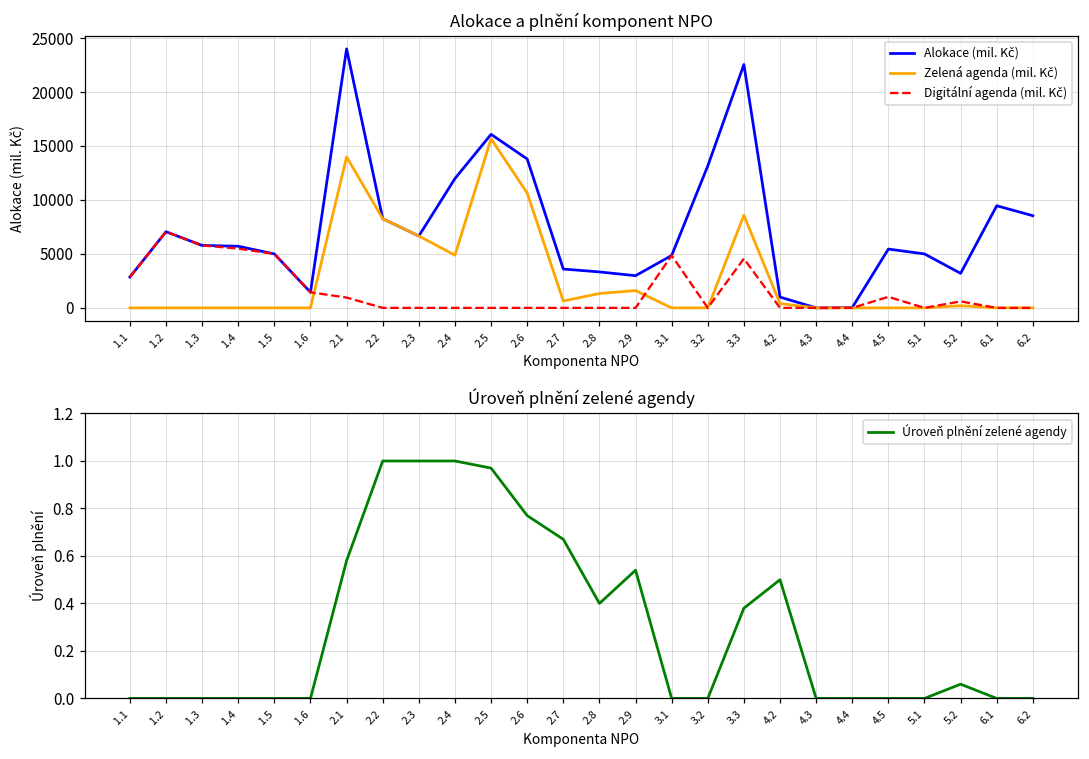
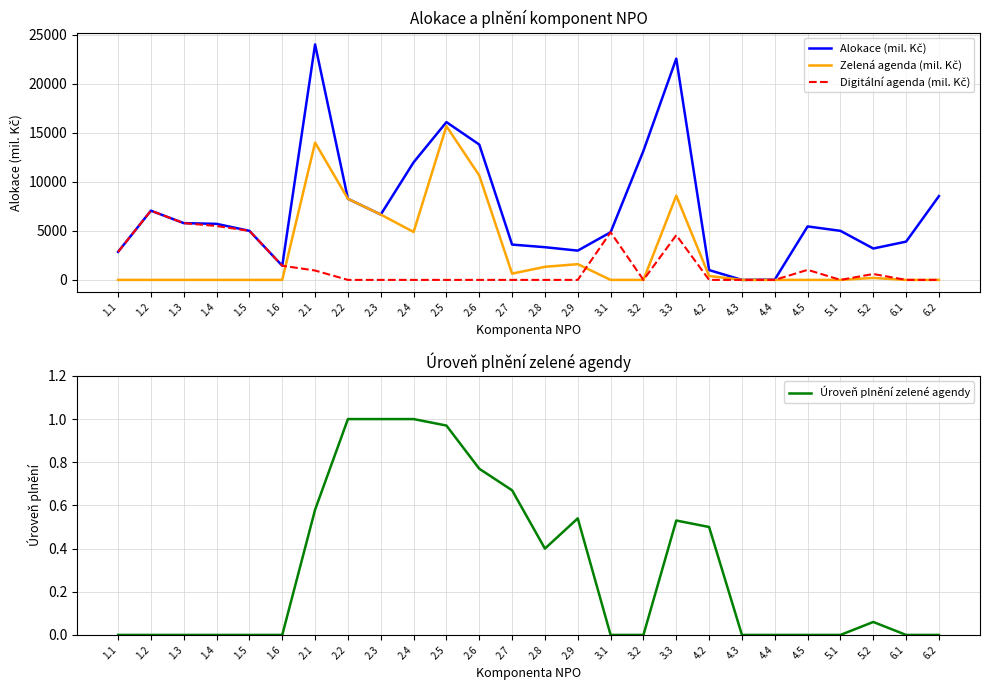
  {
    "Alokace a plnění komponent NPO": {
      "Alokace (mil. Kč)": {
        "2.1": 24000,
        "2.4": 12000,
        "2.5": 16000,
        "2.6": 14000,
        "2.7": 4000,
        "2.8": 3000,
        "2.9": 3000,
        "3.2": 13000,
        "3.3": 23000,
        "4.2": 1000,
        "4.5": 5000,
        "5.1": 5000,
        "5.2": 3000,
-       "6.1": 9000,
+       "6.1": 4000,
        "6.2": 9000
      },
      "Zelená agenda (mil. Kč)": {
        "1.1": 0,
        "1.2": 0,
        "1.3": 0,
        "1.4": 0,
        "1.5": 0,
        "1.6": 0,
        "2.1": 14000,
        "2.4": 5000,
        "2.5": 16000,
        "2.6": 11000,
        "2.7": 1000,
        "2.8": 1000,
        "2.9": 2000,
        "3.1": 0,
        "3.3": 9000,
        "4.2": 0,
        "4.5": 0,
        "5.2": 0
      },
      "Digitální agenda (mil. Kč)": {
        "2.1": 1000,
        "2.2": 0,
        "2.3": 0,
        "2.4": 0,
        "2.5": 0,
        "2.6": 0,
        "2.7": 0,
        "2.8": 0,
        "2.9": 0,
        "3.3": 5000,
        "4.2": 0,
        "4.5": 1000,
        "5.2": 1000
      }
    },
    "Úroveň plnění zelené agendy": {
      "1.1": 0.00,
      "1.2": 0.00,
      "1.3": 0.00,
      "1.4": 0.00,
      "1.5": 0.00,
      "1.6": 0.00,
      "2.1": 0.58,
      "2.2": 1.00,
      "2.3": 1.00,
      "2.4": 1.00,
      "2.5": 0.97,
      "2.6": 0.77,
      "2.7": 0.67,
      "2.8": 0.40,
      "2.9": 0.54,
      "3.1": 0.00,
      "3.2": 0.00,
-     "3.3": 0.38,
+     "3.3": 0.53,
      "4.2": 0.50,
      "4.3": 0.00,
      "4.4": 0.00,
      "4.5": 0.00,
      "5.1": 0.00,
      "5.2": 0.06,
      "6.1": 0.00,
      "6.2": 0.00
    }
  }
